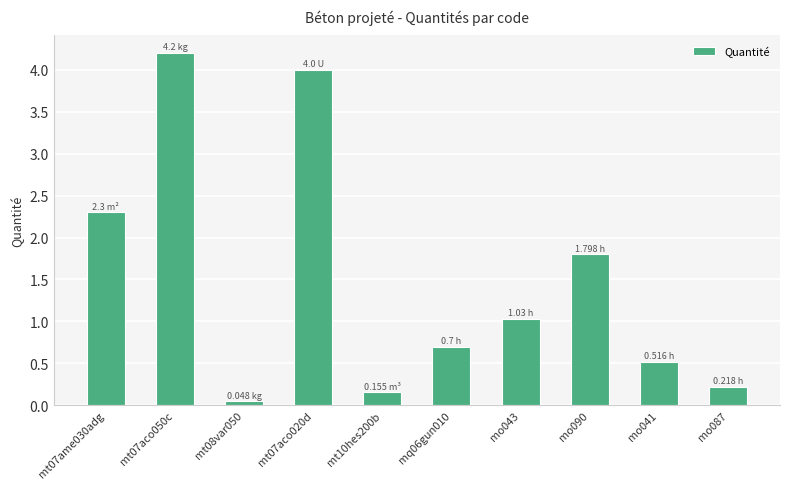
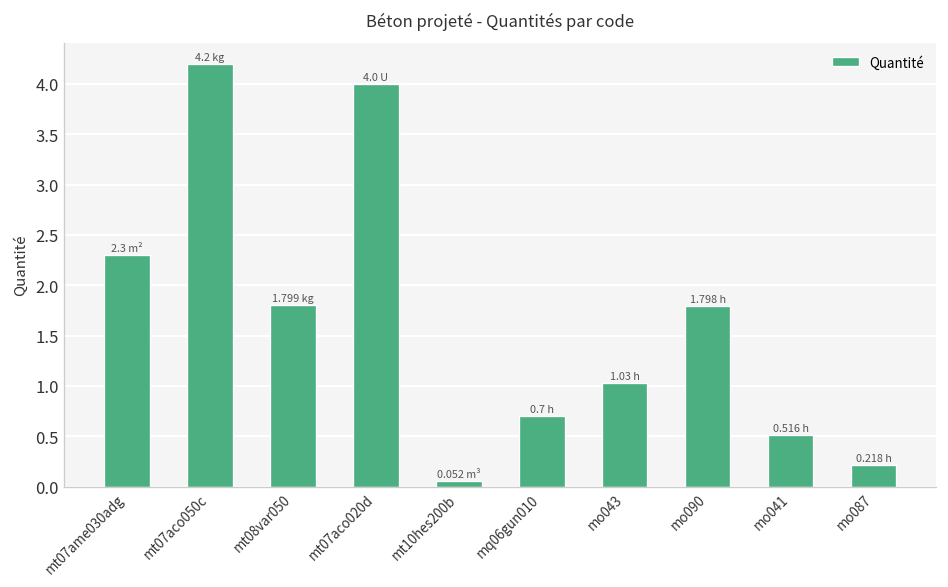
  {
    "mt07ame030adg": 2.3,
    "mt07aco050c": 4.2,
-   "mt08var050": 0.048,
+   "mt08var050": 1.799,
    "mt07aco020d": 4.0,
-   "mt10hes200b": 0.155,
+   "mt10hes200b": 0.052,
    "mq06gun010": 0.7,
    "mo043": 1.03,
    "mo090": 1.798,
    "mo041": 0.516,
    "mo087": 0.218
  }
